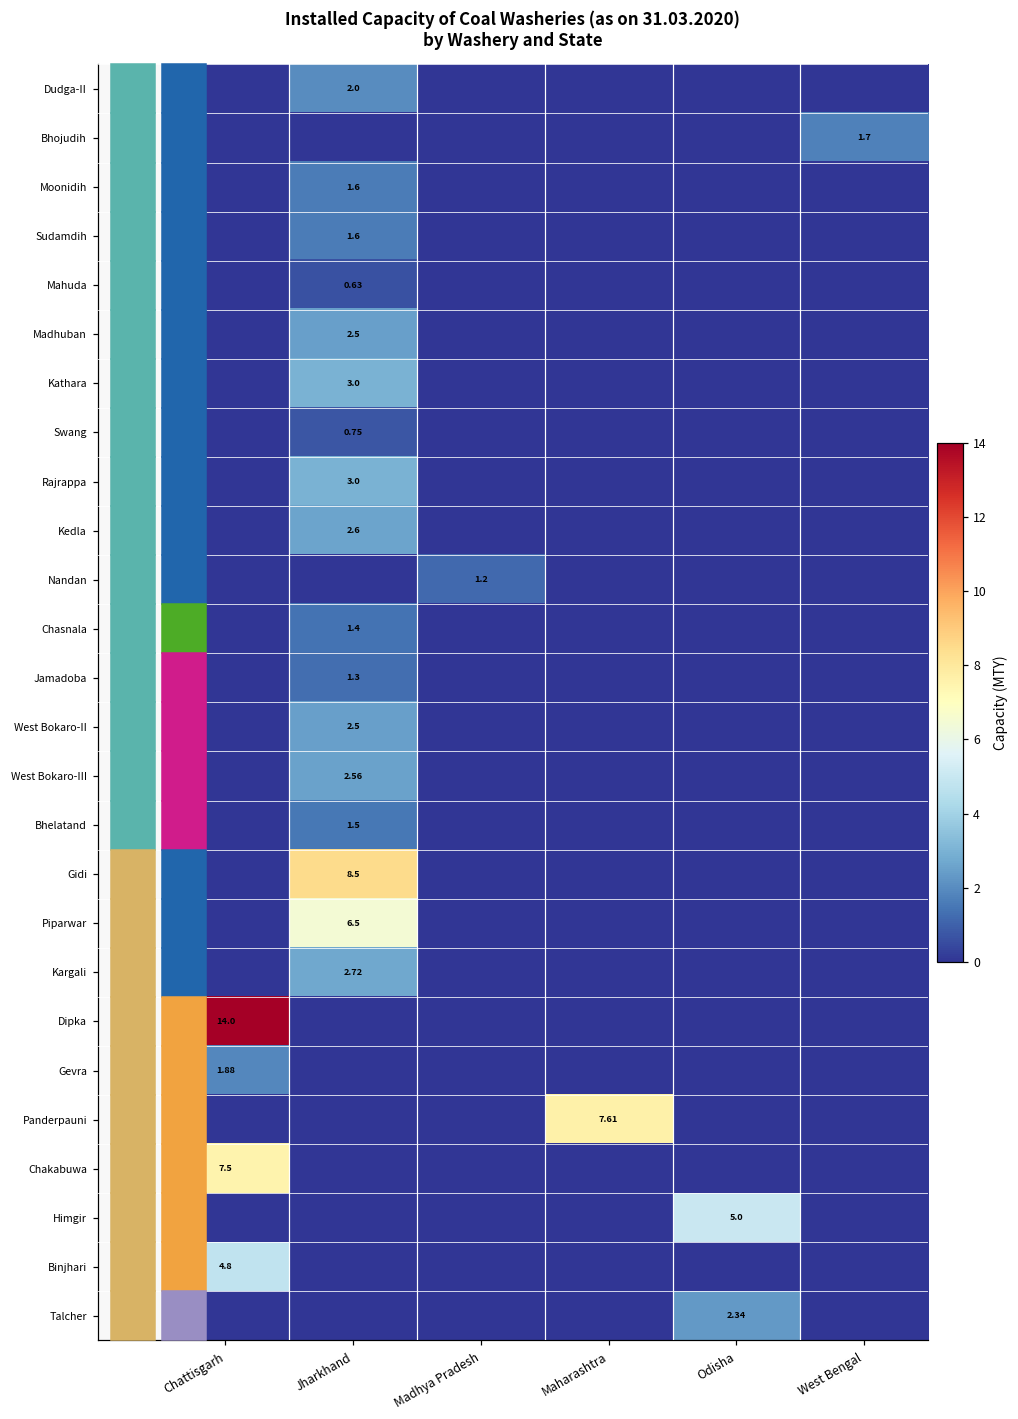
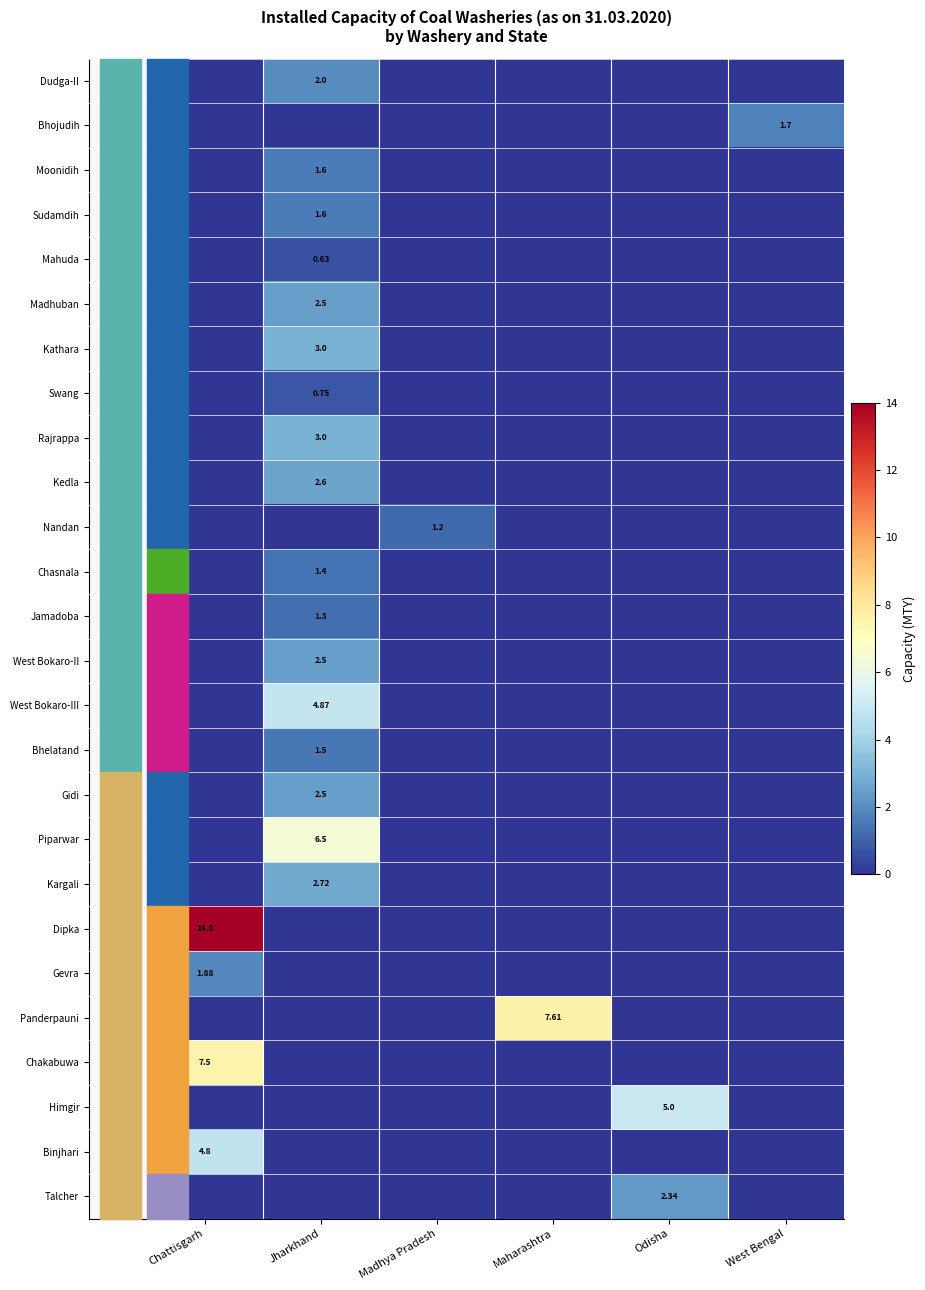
  {
    "Dudga-II": {
      "Jharkhand": 2.0
    },
    "Bhojudih": {
      "West Bengal": 1.7
    },
    "Moonidih": {
      "Jharkhand": 1.6
    },
    "Sudamdih": {
      "Jharkhand": 1.6
    },
    "Mahuda": {
      "Jharkhand": 0.63
    },
    "Madhuban": {
      "Jharkhand": 2.5
    },
    "Kathara": {
      "Jharkhand": 3.0
    },
    "Swang": {
      "Jharkhand": 0.75
    },
    "Rajrappa": {
      "Jharkhand": 3.0
    },
    "Kedla": {
      "Jharkhand": 2.6
    },
    "Nandan": {
      "Madhya Pradesh": 1.2
    },
    "Chasnala": {
      "Jharkhand": 1.4
    },
    "Jamadoba": {
      "Jharkhand": 1.3
    },
    "West Bokaro-II": {
      "Jharkhand": 2.5
    },
    "West Bokaro-III": {
-     "Jharkhand": 2.56
+     "Jharkhand": 4.87
    },
    "Bhelatand": {
      "Jharkhand": 1.5
    },
    "Gidi": {
-     "Jharkhand": 8.5
+     "Jharkhand": 2.5
    },
    "Piparwar": {
      "Jharkhand": 6.5
    },
    "Kargali": {
      "Jharkhand": 2.72
    },
    "Dipka": {
      "Chattisgarh": 14.0
    },
    "Gevra": {
      "Chattisgarh": 1.88
    },
    "Panderpauni": {
      "Maharashtra": 7.61
    },
    "Chakabuwa": {
      "Chattisgarh": 7.5
    },
    "Himgir": {
      "Odisha": 5.0
    },
    "Binjhari": {
      "Chattisgarh": 4.8
    },
    "Talcher": {
      "Odisha": 2.34
    }
  }
